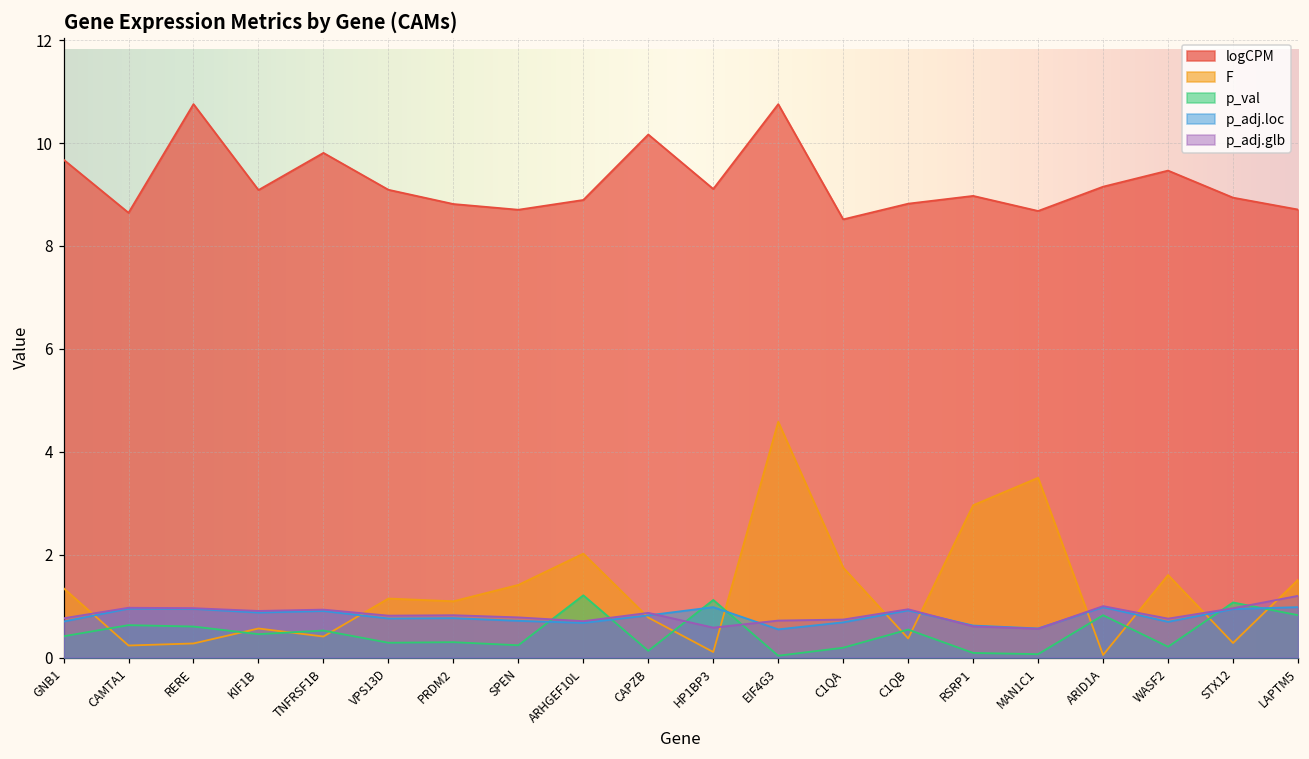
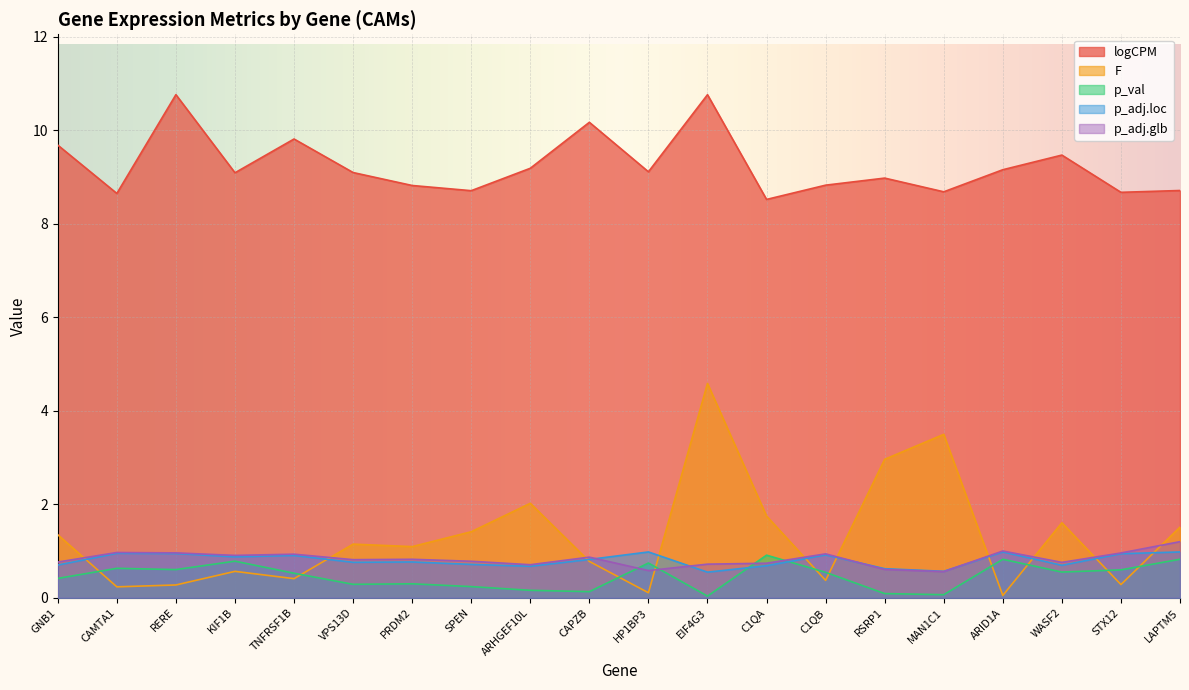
  {
    "logCPM": {
      "GNB1": 9.7,
      "CAMTA1": 8.6,
      "RERE": 10.8,
      "KIF1B": 9.1,
      "TNFRSF1B": 9.8,
      "VPS13D": 9.1,
      "PRDM2": 8.8,
      "SPEN": 8.7,
-     "ARHGEF10L": 8.9,
+     "ARHGEF10L": 9.2,
      "CAPZB": 10.2,
      "HP1BP3": 9.1,
      "EIF4G3": 10.8,
      "C1QA": 8.5,
      "C1QB": 8.8,
      "RSRP1": 9.0,
      "MAN1C1": 8.7,
      "ARID1A": 9.2,
      "WASF2": 9.5,
-     "STX12": 8.9,
+     "STX12": 8.7,
      "LAPTM5": 8.7
    },
    "F": {
      "GNB1": 1.3,
      "CAMTA1": 0.2,
      "RERE": 0.3,
      "KIF1B": 0.6,
      "TNFRSF1B": 0.4,
      "VPS13D": 1.1,
      "PRDM2": 1.1,
      "SPEN": 1.4,
      "ARHGEF10L": 2.0,
      "HP1BP3": 0.1,
      "EIF4G3": 4.6,
      "C1QA": 1.7,
      "C1QB": 0.4,
      "RSRP1": 3.0,
      "MAN1C1": 3.5,
      "ARID1A": 0.1,
      "WASF2": 1.6,
      "STX12": 0.3,
      "LAPTM5": 1.5
    },
    "p_val": {
      "GNB1": 0.4,
      "CAMTA1": 0.6,
      "RERE": 0.6,
-     "KIF1B": 0.5,
+     "KIF1B": 0.8,
      "TNFRSF1B": 0.5,
      "VPS13D": 0.3,
      "PRDM2": 0.3,
      "SPEN": 0.2,
-     "ARHGEF10L": 1.2,
+     "ARHGEF10L": 0.2,
      "CAPZB": 0.1,
-     "HP1BP3": 1.1,
+     "HP1BP3": 0.7,
      "EIF4G3": 0.0,
-     "C1QA": 0.2,
+     "C1QA": 0.9,
      "C1QB": 0.5,
      "RSRP1": 0.1,
      "MAN1C1": 0.1,
      "ARID1A": 0.8,
-     "WASF2": 0.2,
-     "STX12": 1.1,
+     "WASF2": 0.6,
+     "STX12": 0.6,
      "LAPTM5": 0.8
    },
    "p_adj.loc": {
      "GNB1": 0.7,
      "VPS13D": 0.8,
      "PRDM2": 0.8,
      "SPEN": 0.7,
      "HP1BP3": 1.0,
      "EIF4G3": 0.5,
      "WASF2": 0.7,
      "LAPTM5": 1.0
    },
    "p_adj.glb": {
      "GNB1": 0.8,
      "VPS13D": 0.8,
      "PRDM2": 0.8,
      "SPEN": 0.8,
      "HP1BP3": 0.6,
      "EIF4G3": 0.7,
      "WASF2": 0.8,
      "LAPTM5": 1.2
    }
  }
